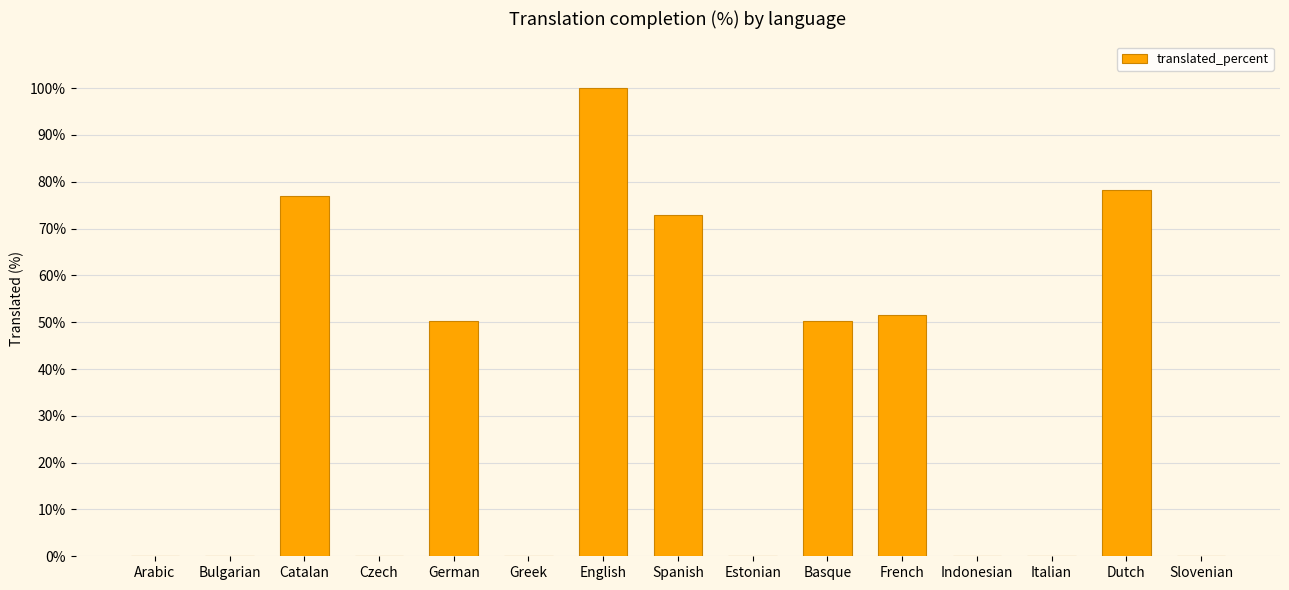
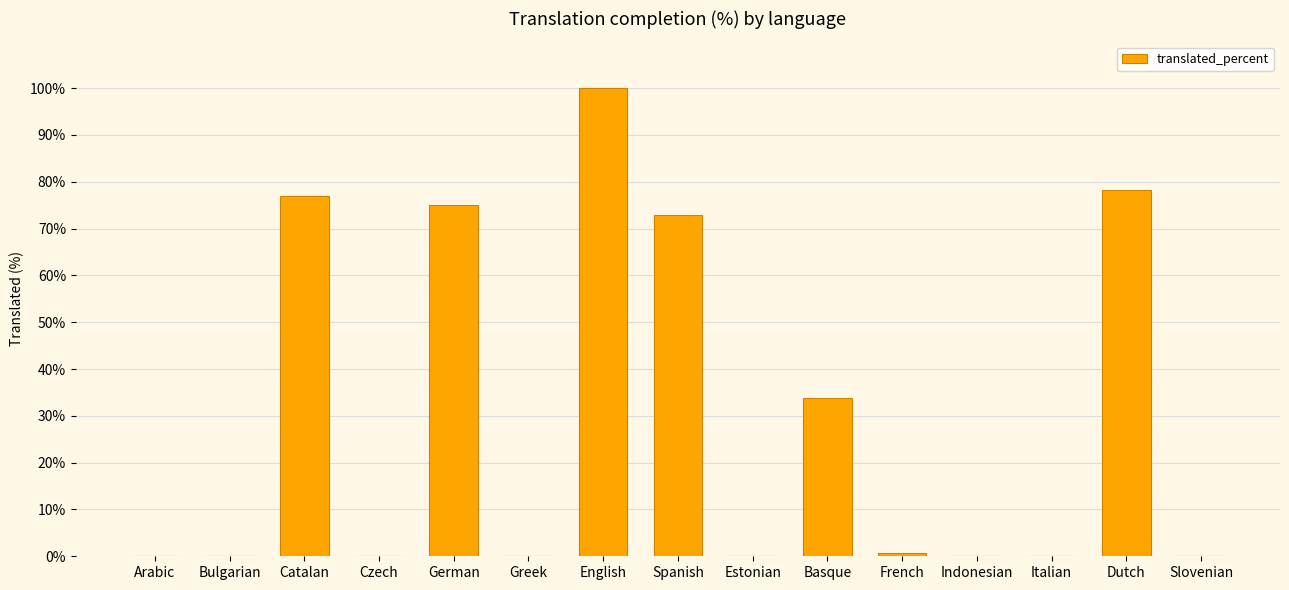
  {
    "Arabic": "0%",
    "Bulgarian": "0%",
    "Catalan": "77%",
    "Czech": "0%",
-   "German": "50%",
+   "German": "75%",
    "Greek": "0%",
    "English": "100%",
    "Spanish": "73%",
    "Estonian": "0%",
-   "Basque": "50%",
-   "French": "52%",
+   "Basque": "34%",
+   "French": "1%",
    "Indonesian": "0%",
    "Italian": "0%",
    "Dutch": "78%",
    "Slovenian": "0%"
  }
